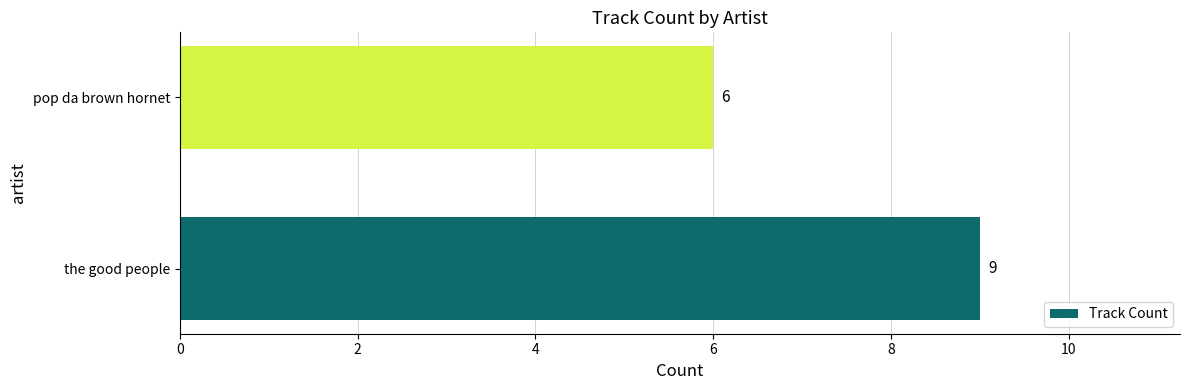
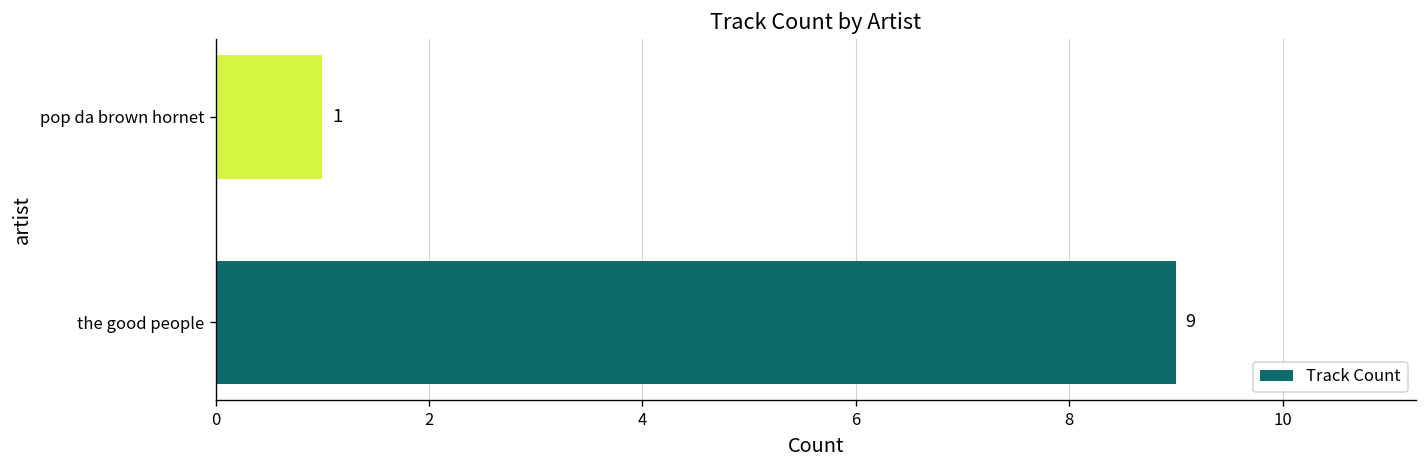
  {
-   "pop da brown hornet": 6,
+   "pop da brown hornet": 1,
    "the good people": 9
  }
